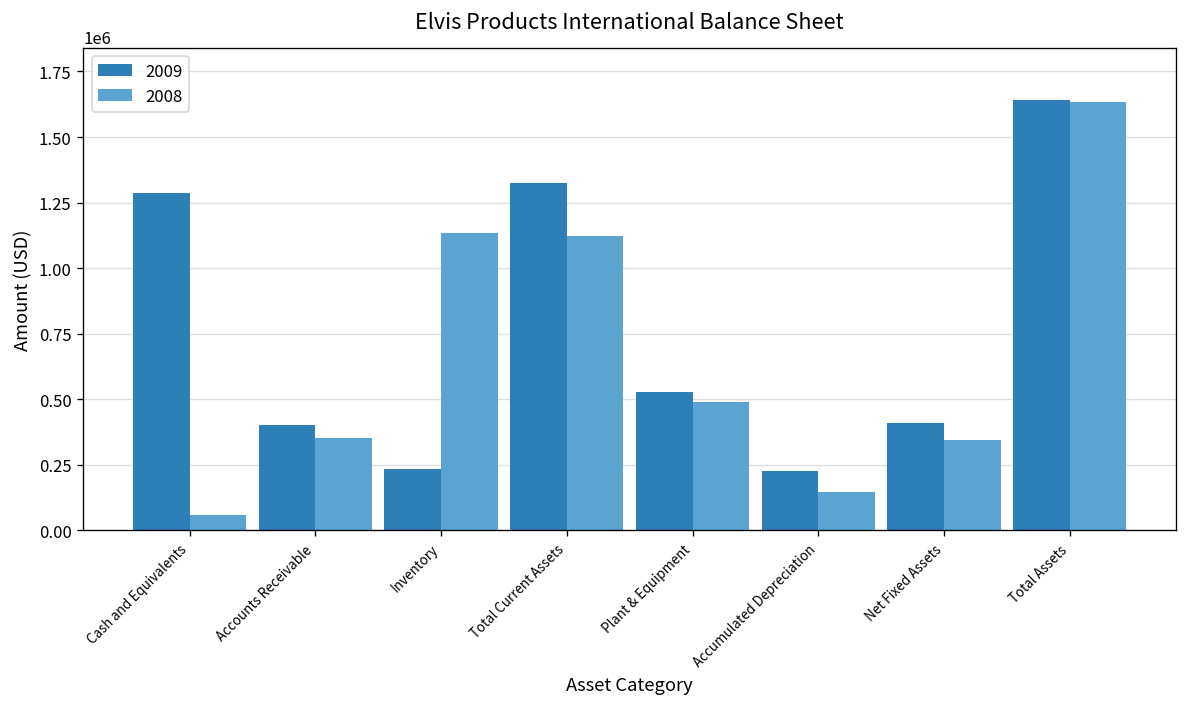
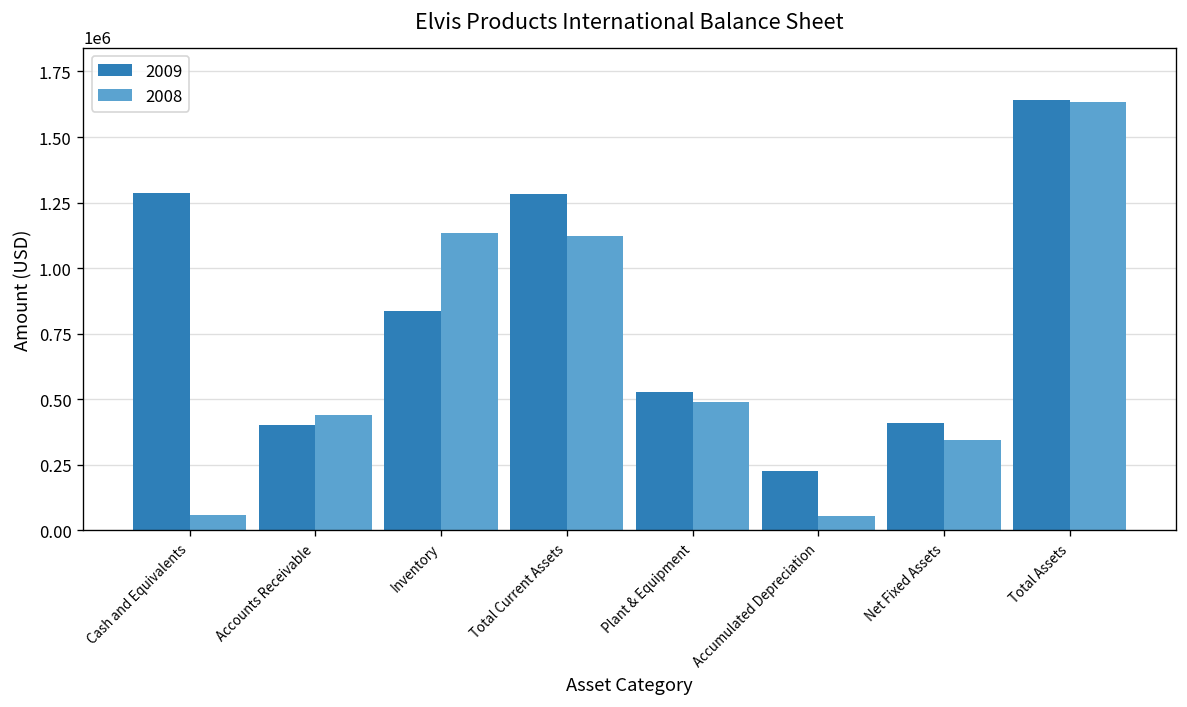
  {
    "2009": {
      "Cash and Equivalents": 1290000,
      "Accounts Receivable": 400000,
-     "Inventory": 230000,
-     "Total Current Assets": 1330000,
+     "Inventory": 840000,
+     "Total Current Assets": 1280000,
      "Plant & Equipment": 530000,
      "Accumulated Depreciation": 230000,
      "Net Fixed Assets": 410000,
      "Total Assets": 1640000
    },
    "2008": {
      "Cash and Equivalents": 60000,
-     "Accounts Receivable": 350000,
+     "Accounts Receivable": 440000,
      "Inventory": 1130000,
      "Total Current Assets": 1120000,
      "Plant & Equipment": 490000,
-     "Accumulated Depreciation": 150000,
+     "Accumulated Depreciation": 50000,
      "Net Fixed Assets": 340000,
      "Total Assets": 1630000
    }
  }
